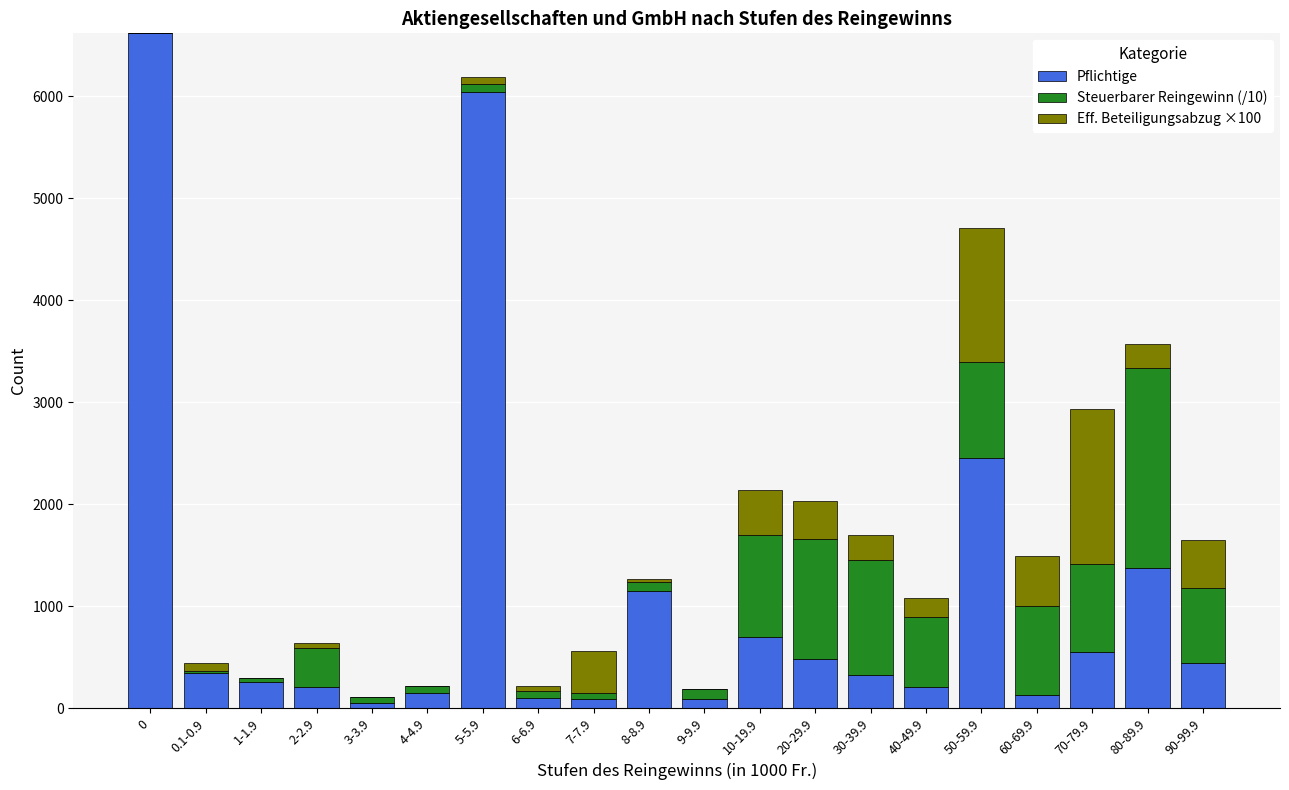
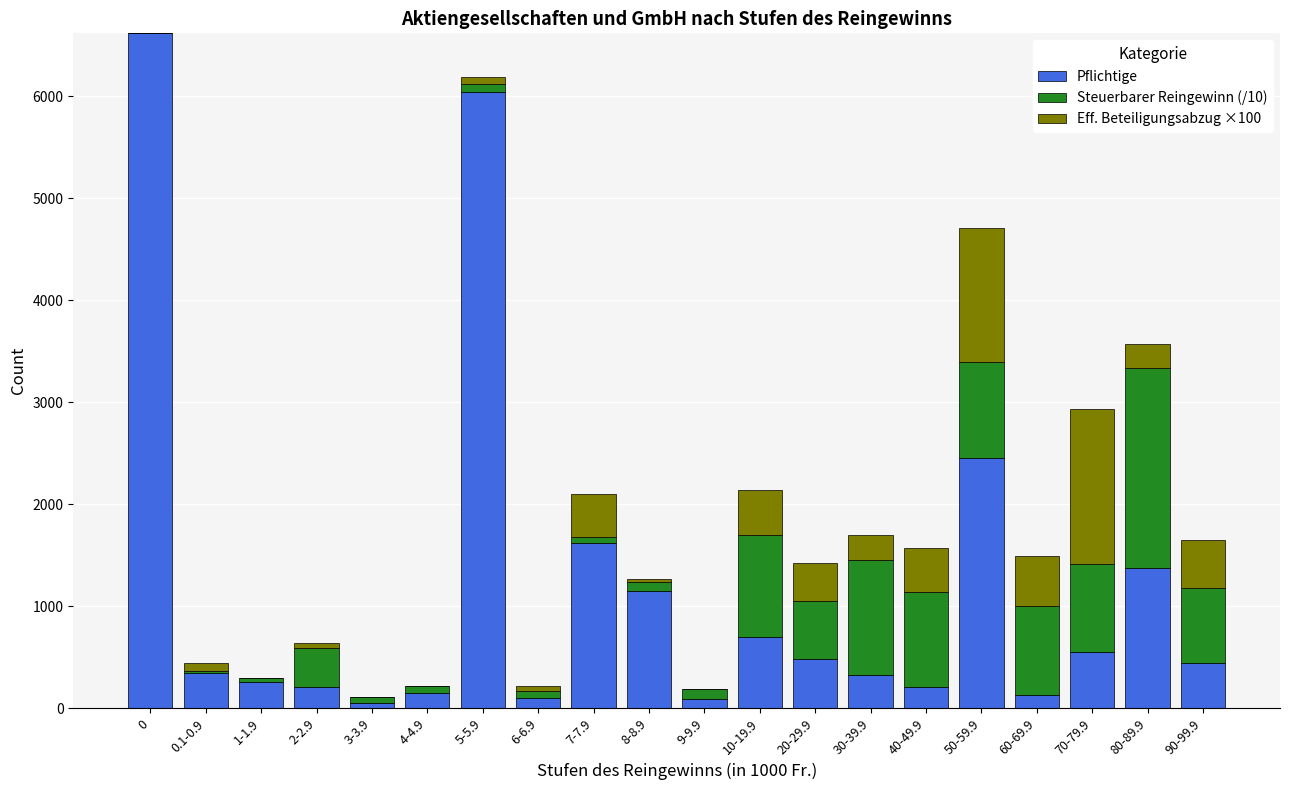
  {
    "Pflichtige": {
      "0": 6620,
      "0.1-0.9": 350,
      "1-1.9": 260,
      "2-2.9": 210,
      "3-3.9": 50,
      "4-4.9": 150,
      "5-5.9": 6040,
      "6-6.9": 110,
-     "7-7.9": 90,
+     "7-7.9": 1620,
      "8-8.9": 1150,
      "9-9.9": 100,
      "10-19.9": 700,
      "20-29.9": 480,
      "30-39.9": 330,
      "40-49.9": 210,
      "50-59.9": 2460,
      "60-69.9": 130,
      "70-79.9": 550,
      "80-89.9": 1370,
      "90-99.9": 450
    },
    "Steuerbarer Reingewinn (/10)": {
      "0": 0,
      "1-1.9": 40,
      "2-2.9": 380,
      "3-3.9": 60,
      "4-4.9": 70,
      "5-5.9": 80,
      "6-6.9": 70,
      "7-7.9": 60,
      "8-8.9": 90,
      "9-9.9": 90,
      "10-19.9": 1000,
-     "20-29.9": 1180,
+     "20-29.9": 570,
      "30-39.9": 1130,
-     "40-49.9": 690,
+     "40-49.9": 930,
      "50-59.9": 940,
      "60-69.9": 870,
      "70-79.9": 860,
      "80-89.9": 1960,
      "90-99.9": 740
    },
    "Eff. Beteiligungsabzug ×100": {
      "0": 0,
      "0.1-0.9": 80,
      "1-1.9": 0,
      "2-2.9": 50,
      "3-3.9": 0,
      "4-4.9": 0,
      "5-5.9": 70,
      "6-6.9": 50,
      "7-7.9": 410,
      "8-8.9": 40,
      "9-9.9": 0,
      "10-19.9": 440,
      "20-29.9": 370,
      "30-39.9": 240,
-     "40-49.9": 190,
+     "40-49.9": 440,
      "50-59.9": 1320,
      "60-69.9": 490,
      "70-79.9": 1520,
      "80-89.9": 240,
      "90-99.9": 460
    }
  }
